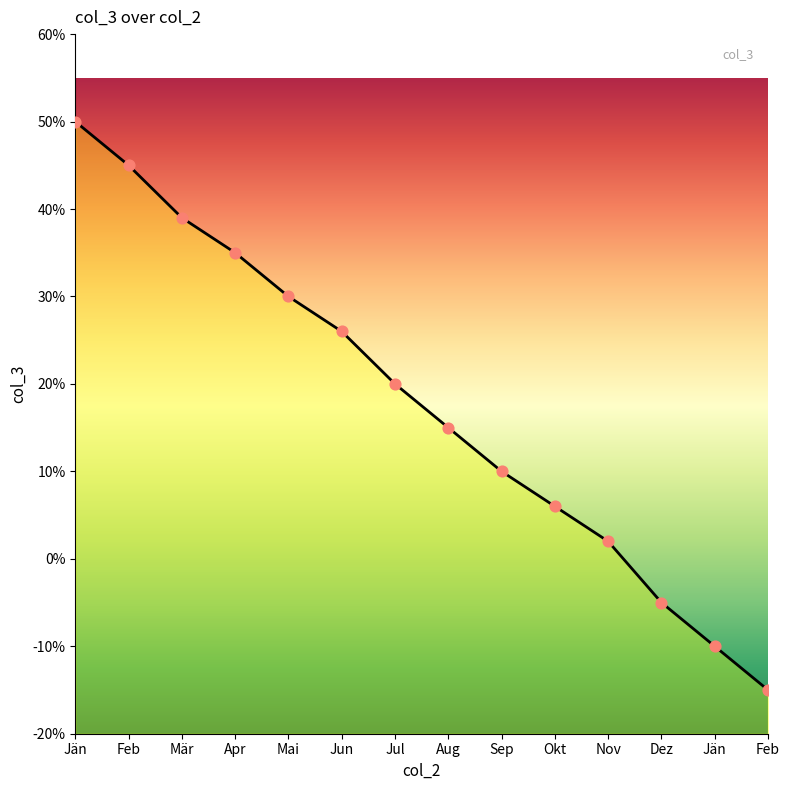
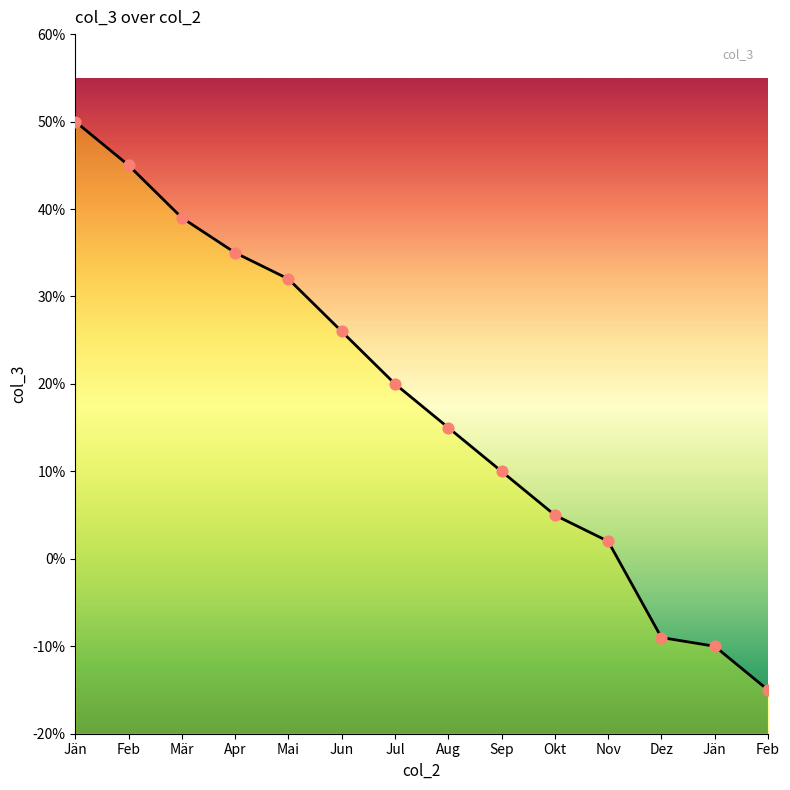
  {
    "Mär": "39%",
    "Apr": "35%",
-   "Mai": "30%",
+   "Mai": "32%",
    "Jun": "26%",
    "Jul": "20%",
    "Aug": "15%",
    "Sep": "10%",
-   "Okt": "6%",
+   "Okt": "5%",
    "Nov": "2%",
-   "Dez": "-5%"
+   "Dez": "-9%"
  }
